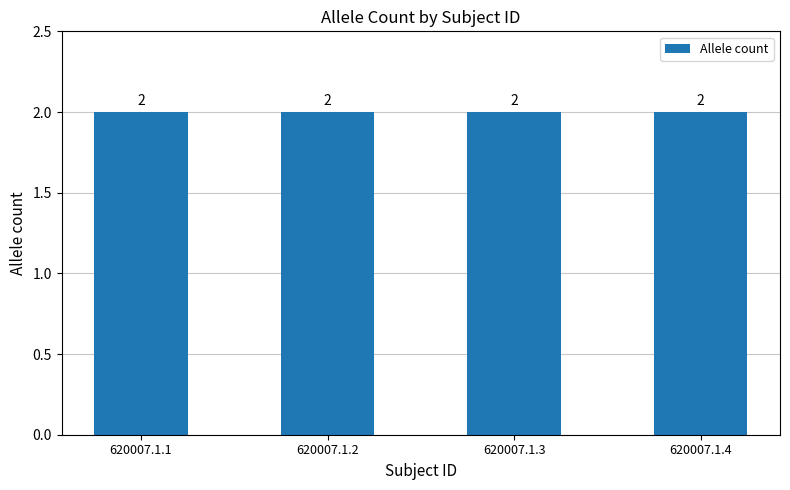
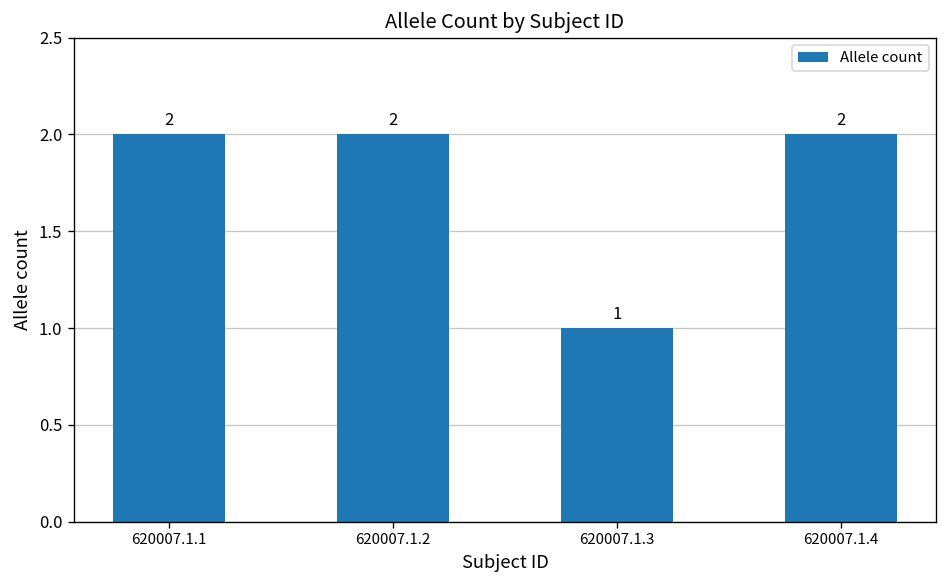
  {
    "620007.1.1": 2,
    "620007.1.2": 2,
-   "620007.1.3": 2,
+   "620007.1.3": 1,
    "620007.1.4": 2
  }
